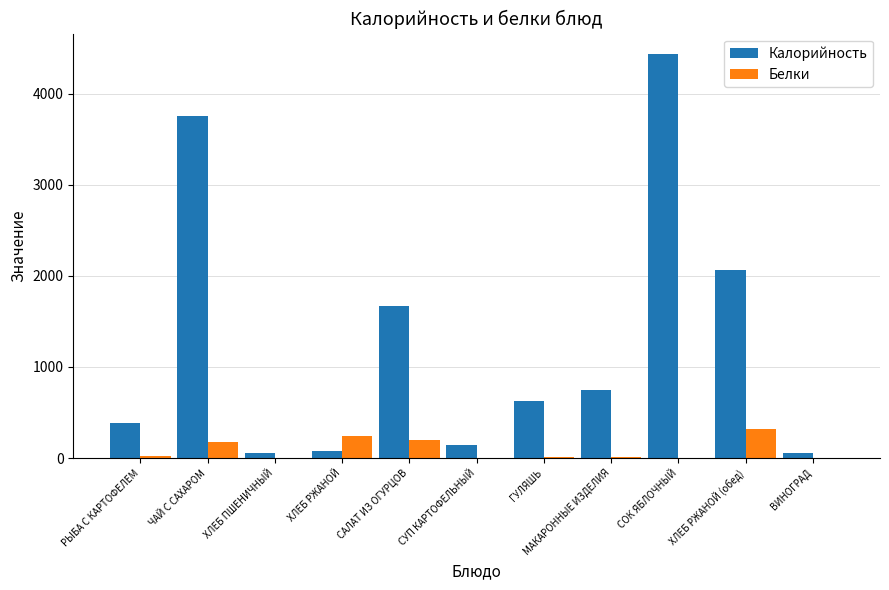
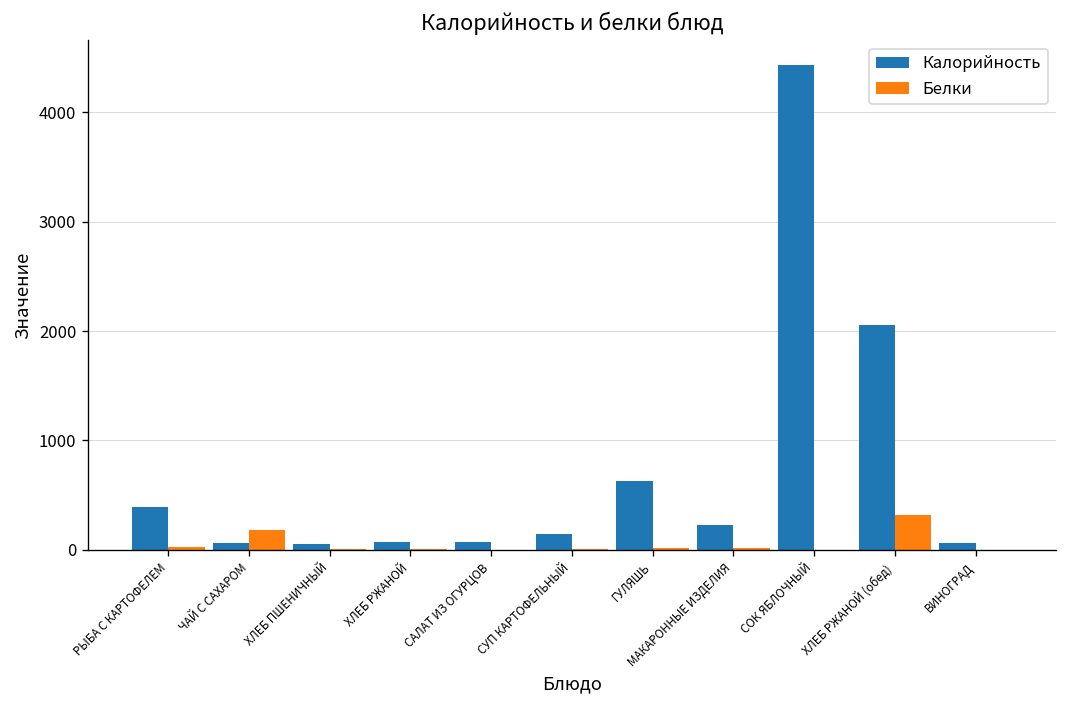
  {
    "Калорийность": {
      "РЫБА С КАРТОФЕЛЕМ": 400,
-     "ЧАЙ С САХАРОМ": 3800,
+     "ЧАЙ С САХАРОМ": 100,
      "ХЛЕБ ПШЕНИЧНЫЙ": 100,
      "ХЛЕБ РЖАНОЙ": 100,
-     "САЛАТ ИЗ ОГУРЦОВ": 1700,
+     "САЛАТ ИЗ ОГУРЦОВ": 100,
      "СУП КАРТОФЕЛЬНЫЙ": 100,
      "ГУЛЯШЬ": 600,
-     "МАКАРОННЫЕ ИЗДЕЛИЯ": 700,
+     "МАКАРОННЫЕ ИЗДЕЛИЯ": 200,
      "СОК ЯБЛОЧНЫЙ": 4400,
      "ХЛЕБ РЖАНОЙ (обед)": 2100,
      "ВИНОГРАД": 100
    },
    "Белки": {
      "ЧАЙ С САХАРОМ": 200,
-     "ХЛЕБ РЖАНОЙ": 200,
-     "САЛАТ ИЗ ОГУРЦОВ": 200,
+     "ХЛЕБ РЖАНОЙ": 0,
+     "САЛАТ ИЗ ОГУРЦОВ": 0,
      "СОК ЯБЛОЧНЫЙ": 0,
      "ХЛЕБ РЖАНОЙ (обед)": 300
    }
  }
